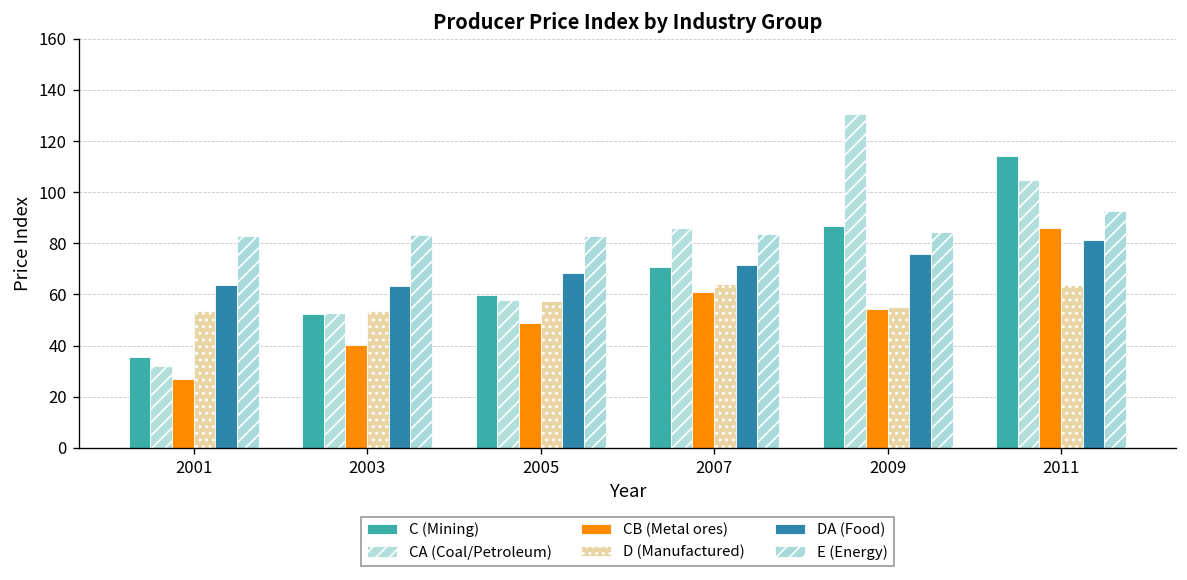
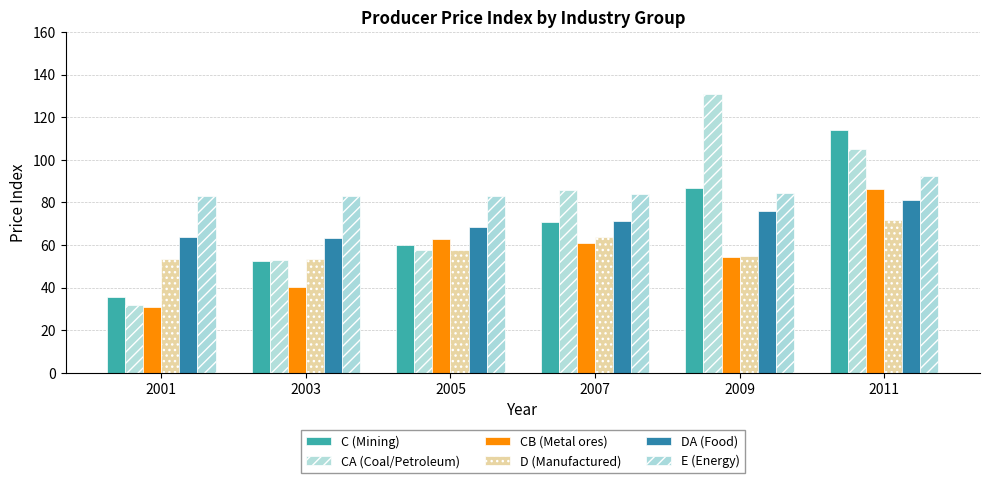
  {
    "CB (Metal ores)": {
-     "2001": 27,
+     "2001": 31,
      "2003": 40,
-     "2005": 49,
+     "2005": 63,
      "2007": 61,
      "2009": 54,
      "2011": 86
    },
    "D (Manufactured)": {
      "2001": 53,
      "2003": 53,
      "2005": 58,
      "2007": 64,
      "2009": 55,
-     "2011": 64
+     "2011": 72
    }
  }
